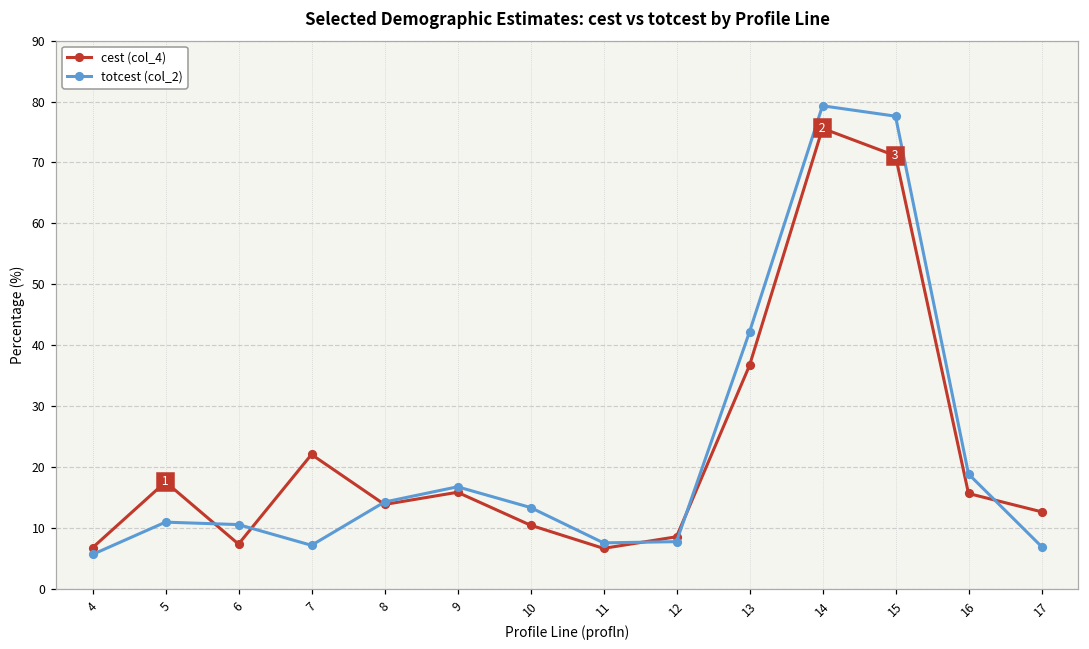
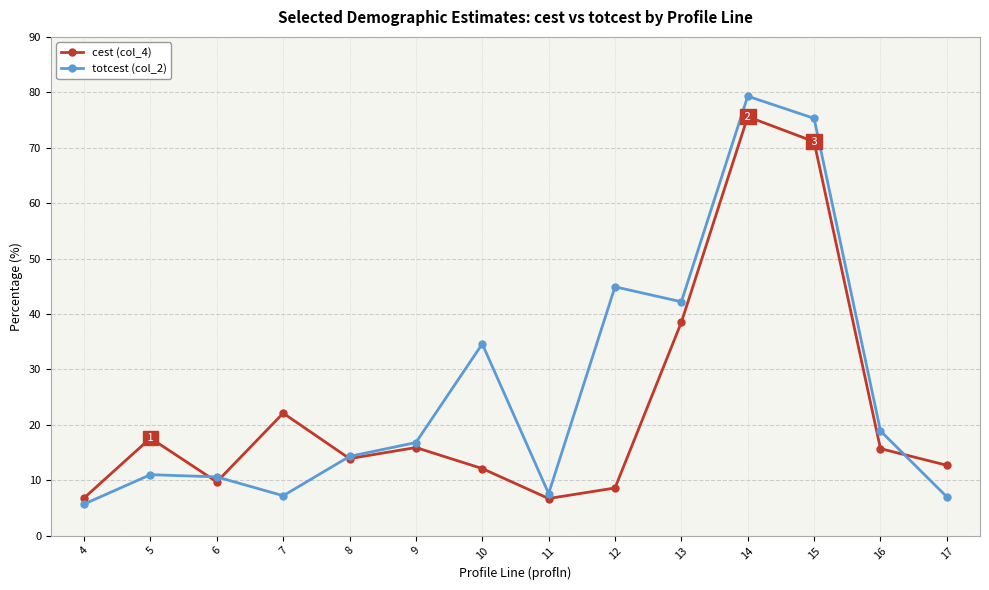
  {
    "cest (col_4)": {
      "4": 7,
-     "6": 7,
+     "6": 10,
      "7": 22,
      "9": 16,
-     "10": 11,
+     "10": 12,
      "11": 7,
      "12": 9,
-     "13": 37,
+     "13": 39,
      "16": 16,
      "17": 13
    },
    "totcest (col_2)": {
      "4": 6,
      "5": 11,
      "6": 11,
      "7": 7,
      "9": 17,
-     "10": 13,
+     "10": 35,
      "11": 8,
-     "12": 8,
+     "12": 45,
      "13": 42,
      "14": 79,
-     "15": 78,
+     "15": 75,
      "16": 19,
      "17": 7
    }
  }
